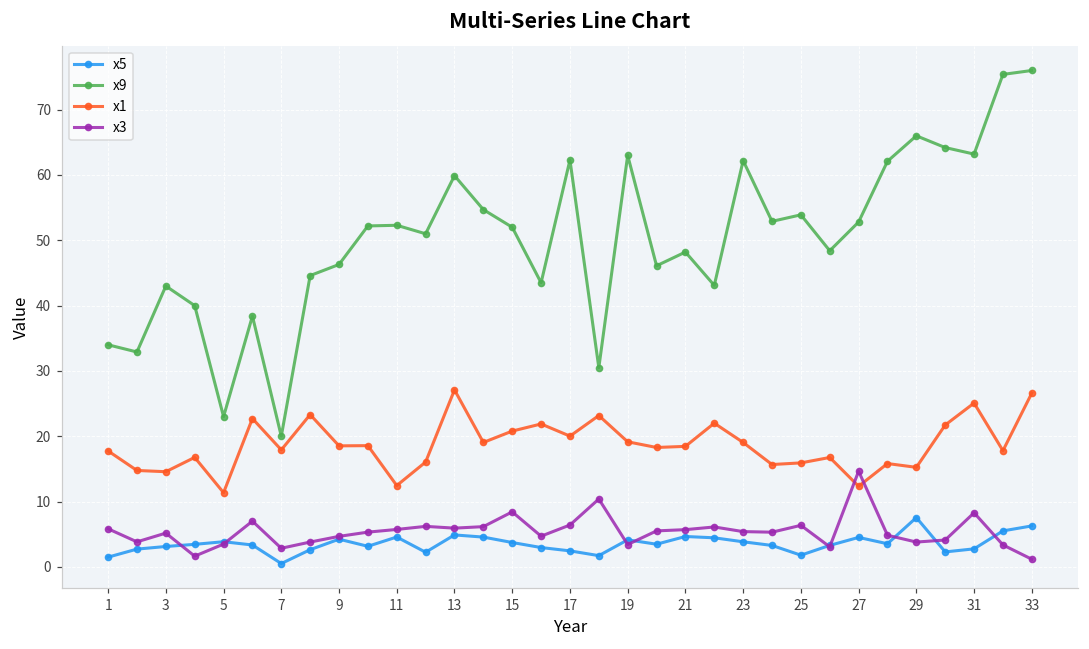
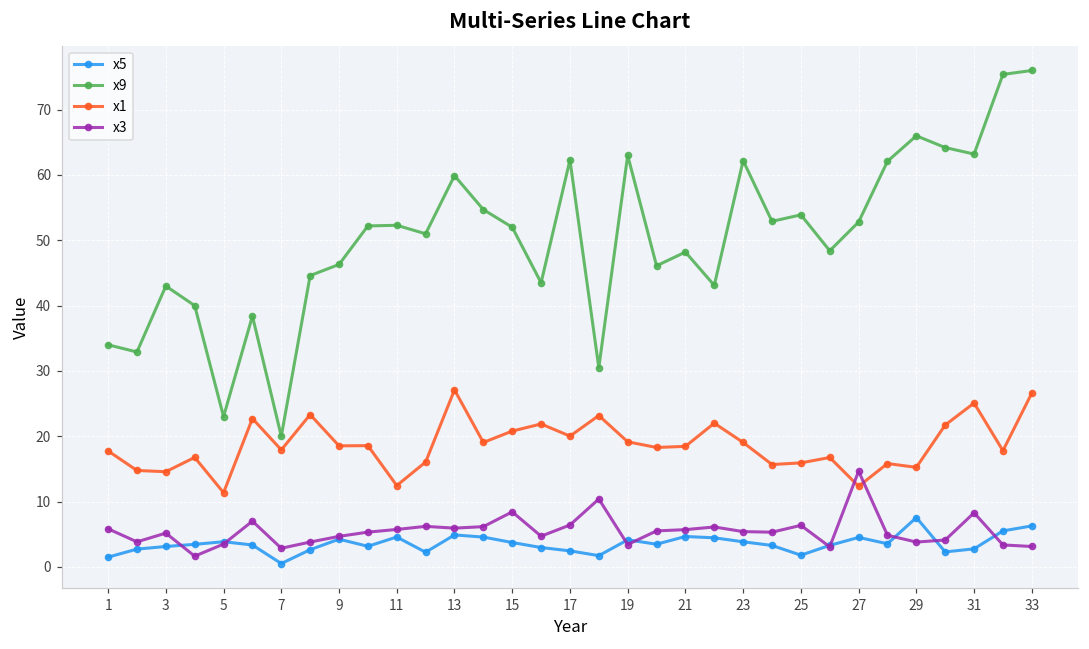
  {
    "x5": {
      "1": 1,
      "3": 3,
      "7": 1,
      "9": 4,
      "11": 5,
      "13": 5,
      "15": 4,
      "17": 2,
      "19": 4,
      "21": 5,
      "23": 4,
      "25": 2,
      "27": 5,
      "29": 8,
      "31": 3,
      "33": 6
    },
    "x9": {
      "1": 34,
      "3": 43,
      "5": 23,
      "7": 20,
      "9": 46,
      "11": 52,
      "13": 60,
      "15": 52,
      "17": 62,
      "19": 63,
      "21": 48,
      "23": 62,
      "25": 54,
      "27": 53,
      "29": 66,
      "31": 63,
      "33": 76
    },
    "x1": {
      "1": 18,
      "3": 15,
      "5": 11,
      "7": 18,
      "9": 19,
      "11": 12,
      "13": 27,
      "15": 21,
      "17": 20,
      "19": 19,
      "21": 18,
      "23": 19,
      "25": 16,
      "27": 12,
      "29": 15,
      "31": 25,
      "33": 27
    },
    "x3": {
      "1": 6,
      "3": 5,
      "7": 3,
      "9": 5,
      "11": 6,
      "13": 6,
      "15": 8,
      "17": 6,
      "19": 3,
      "21": 6,
      "23": 5,
      "25": 6,
      "27": 15,
      "29": 4,
      "31": 8,
-     "33": 1
+     "33": 3
    }
  }
